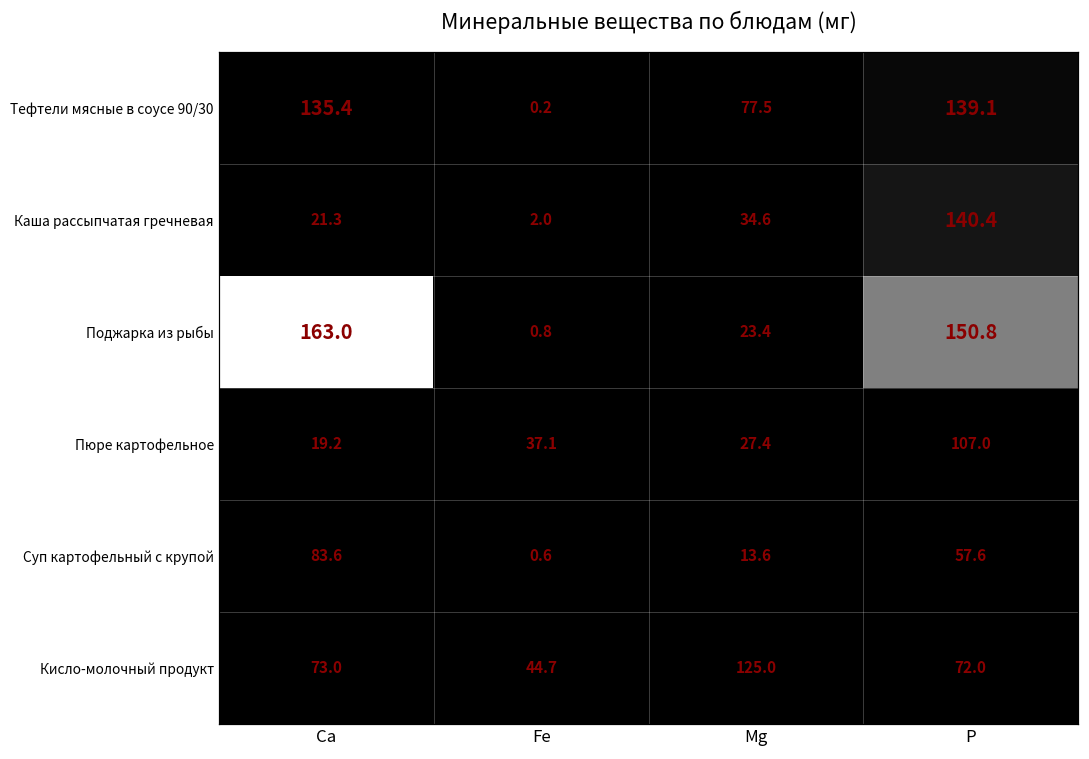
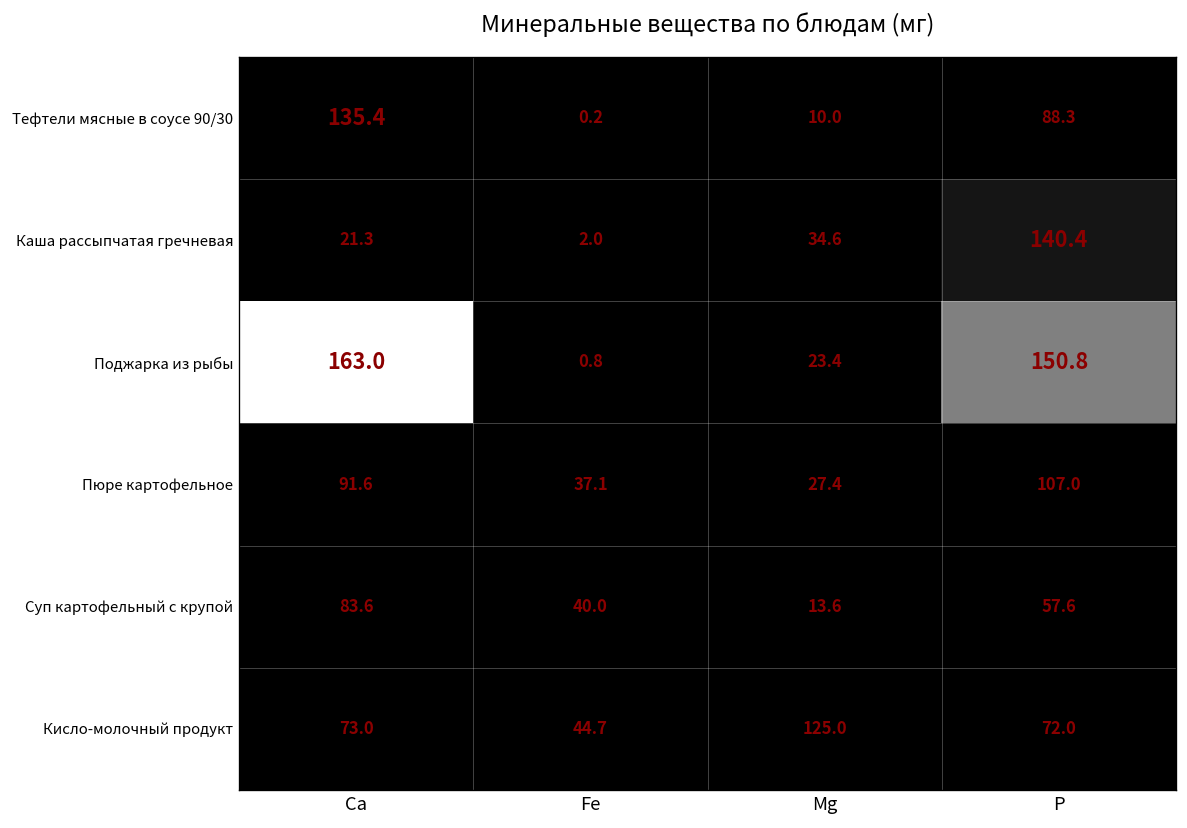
  {
    "Тефтели мясные в соусе 90/30": {
      "Ca": 135.4,
      "Fe": 0.2,
-     "Mg": 77.5,
-     "P": 139.1
+     "Mg": 10.0,
+     "P": 88.3
    },
    "Каша рассыпчатая гречневая": {
      "Ca": 21.3,
      "Fe": 2.0,
      "Mg": 34.6,
      "P": 140.4
    },
    "Поджарка из рыбы": {
      "Ca": 163.0,
      "Fe": 0.8,
      "Mg": 23.4,
      "P": 150.8
    },
    "Пюре картофельное": {
-     "Ca": 19.2,
+     "Ca": 91.6,
      "Fe": 37.1,
      "Mg": 27.4,
      "P": 107.0
    },
    "Суп картофельный с крупой": {
      "Ca": 83.6,
-     "Fe": 0.6,
+     "Fe": 40.0,
      "Mg": 13.6,
      "P": 57.6
    },
    "Кисло-молочный продукт": {
      "Ca": 73.0,
      "Fe": 44.7,
      "Mg": 125.0,
      "P": 72.0
    }
  }
